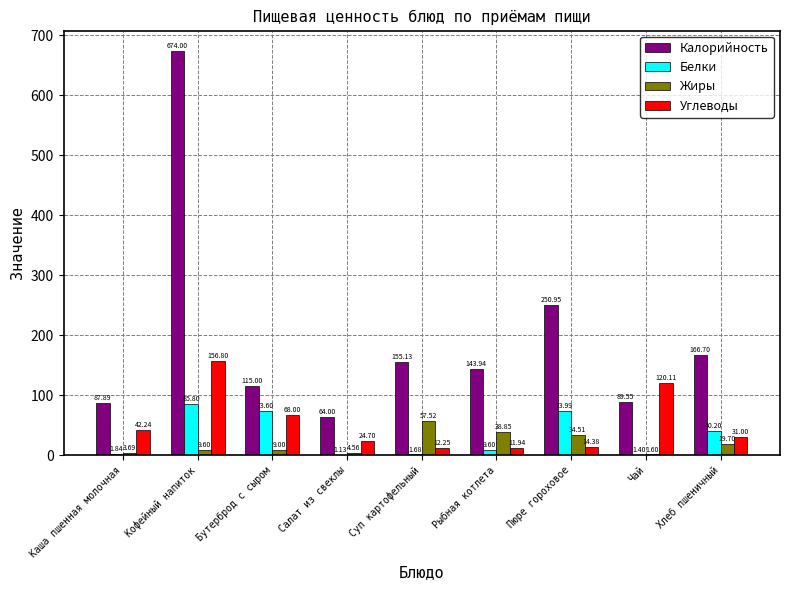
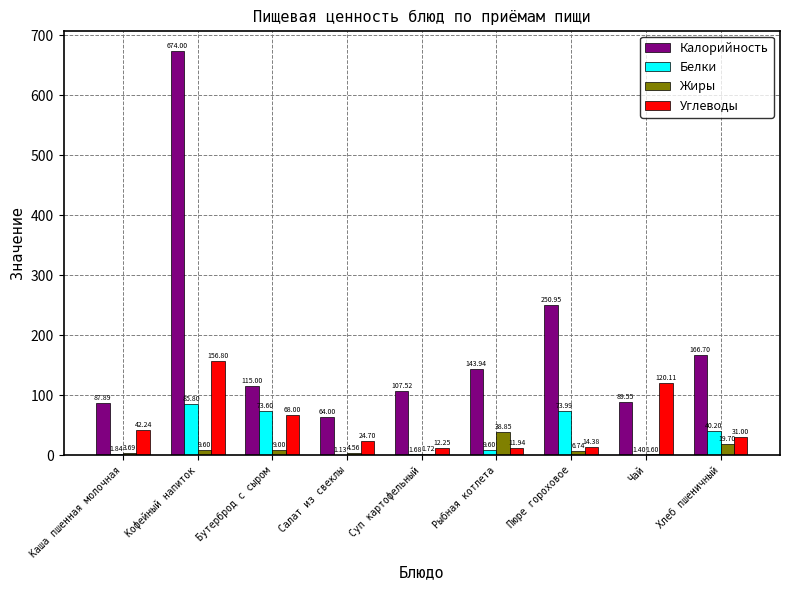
  {
    "Калорийность": {
      "Каша пшенная молочная": 87.89,
      "Кофейный напиток": 674.00,
      "Бутерброд с сыром": 115.00,
      "Салат из свеклы": 64.00,
-     "Суп картофельный": 155.13,
+     "Суп картофельный": 107.52,
      "Рыбная котлета": 143.94,
      "Пюре гороховое": 250.95,
      "Чай": 89.55,
      "Хлеб пшеничный": 166.70
    },
    "Белки": {
      "Каша пшенная молочная": 1.84,
      "Кофейный напиток": 85.80,
      "Бутерброд с сыром": 73.60,
      "Салат из свеклы": 1.13,
      "Суп картофельный": 1.68,
      "Рыбная котлета": 9.60,
      "Пюре гороховое": 73.99,
      "Чай": 1.40,
      "Хлеб пшеничный": 40.20
    },
    "Жиры": {
      "Каша пшенная молочная": 3.69,
      "Кофейный напиток": 9.60,
      "Бутерброд с сыром": 9.00,
      "Салат из свеклы": 4.56,
-     "Суп картофельный": 57.52,
+     "Суп картофельный": 1.72,
      "Рыбная котлета": 38.85,
-     "Пюре гороховое": 34.51,
+     "Пюре гороховое": 6.74,
      "Чай": 1.60,
      "Хлеб пшеничный": 19.70
    },
    "Углеводы": {
      "Каша пшенная молочная": 42.24,
      "Кофейный напиток": 156.80,
      "Бутерброд с сыром": 68.00,
      "Салат из свеклы": 24.70,
      "Суп картофельный": 12.25,
      "Рыбная котлета": 11.94,
      "Пюре гороховое": 14.38,
      "Чай": 120.11,
      "Хлеб пшеничный": 31.00
    }
  }
